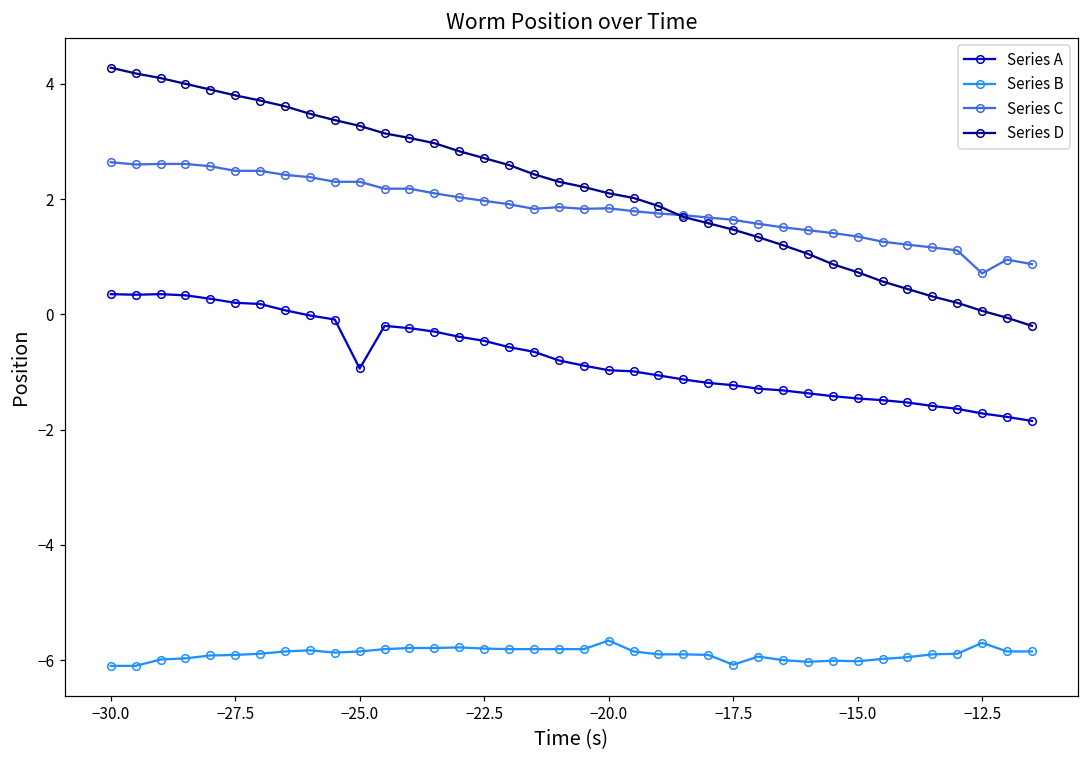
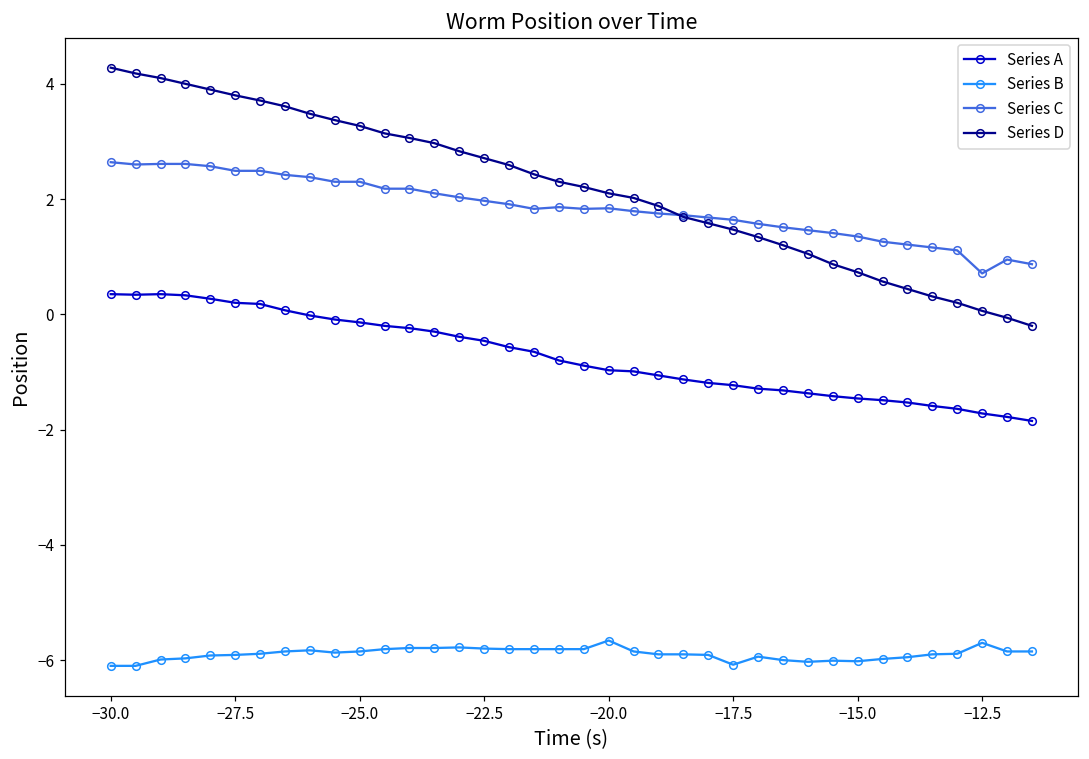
  {
    "Series A": {
      "−30.0": 0.4,
      "−27.5": 0.2,
-     "−25.0": -0.9,
+     "−25.0": -0.1,
      "−22.5": -0.5,
      "−20.0": -1.0,
      "−17.5": -1.2,
      "−15.0": -1.5,
      "−12.5": -1.7
    },
    "Series B": {
      "−30.0": -6.1,
      "−27.5": -5.9,
      "−25.0": -5.9,
      "−22.5": -5.8,
      "−20.0": -5.7,
      "−17.5": -6.1,
      "−15.0": -6.0,
      "−12.5": -5.7
    },
    "Series C": {
      "−30.0": 2.6,
      "−27.5": 2.5,
      "−25.0": 2.3,
      "−22.5": 2.0,
      "−20.0": 1.8,
      "−17.5": 1.6,
      "−15.0": 1.4,
      "−12.5": 0.7
    },
    "Series D": {
      "−30.0": 4.3,
      "−27.5": 3.8,
      "−25.0": 3.3,
      "−22.5": 2.7,
      "−20.0": 2.1,
      "−17.5": 1.5,
      "−15.0": 0.7,
      "−12.5": 0.1
    }
  }
